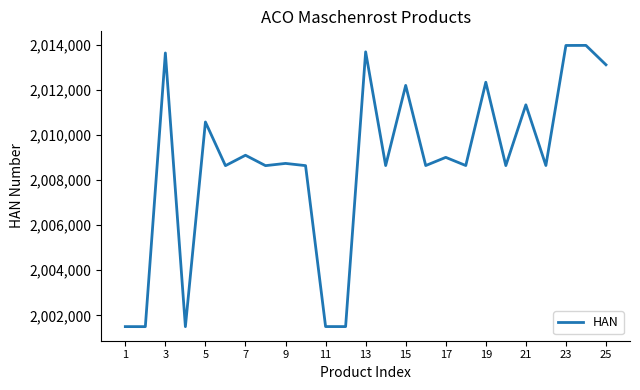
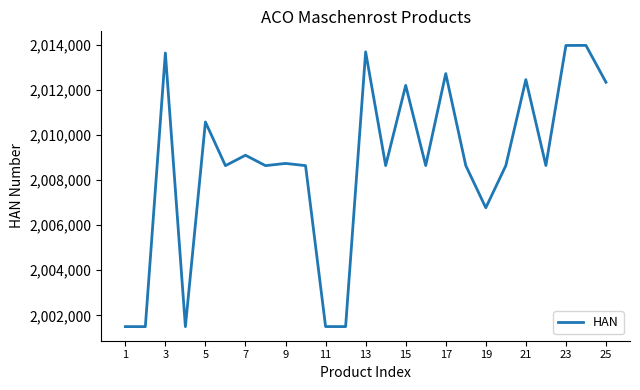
  {
    "1": "2,001,500",
    "3": "2,013,600",
    "5": "2,010,600",
    "7": "2,009,100",
    "9": "2,008,700",
    "11": "2,001,500",
    "13": "2,013,700",
    "15": "2,012,200",
-   "17": "2,009,000",
-   "19": "2,012,300",
-   "21": "2,011,300",
+   "17": "2,012,700",
+   "19": "2,006,800",
+   "21": "2,012,400",
    "23": "2,014,000",
-   "25": "2,013,100"
+   "25": "2,012,300"
  }
